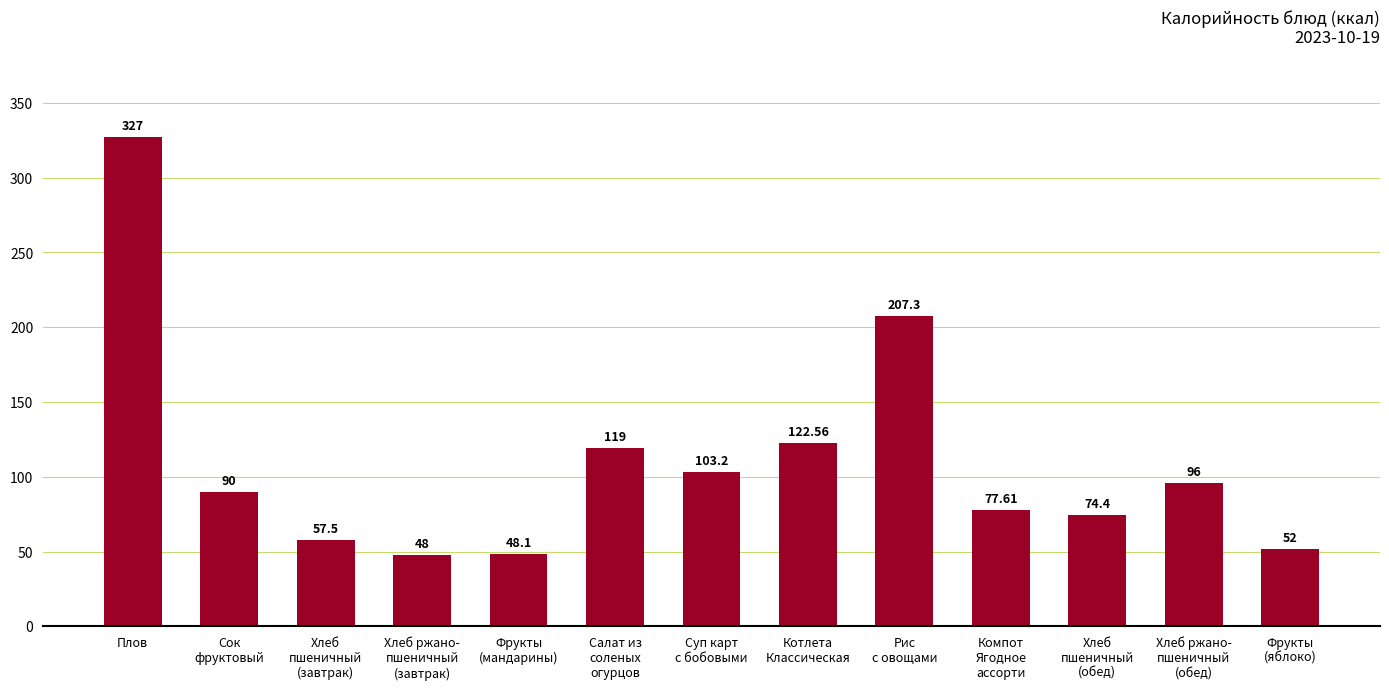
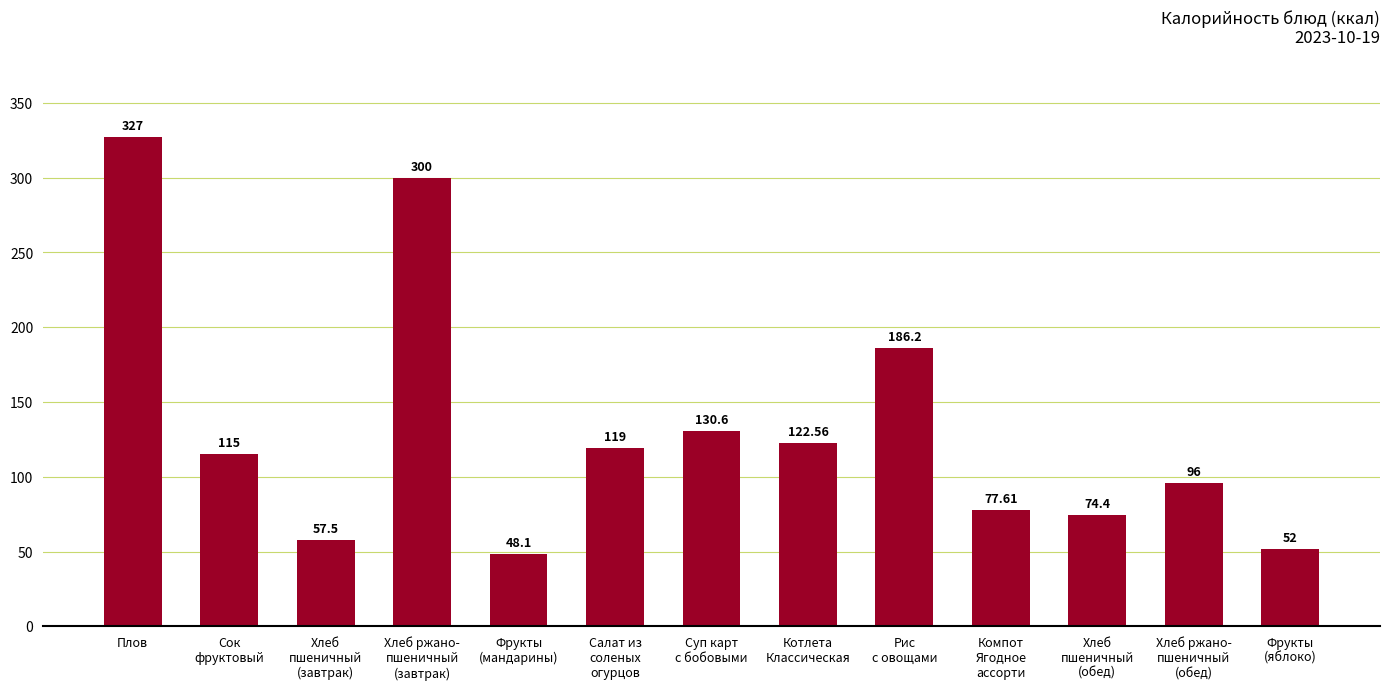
  {
    "Плов": 327,
-   "Сок фруктовый": 90,
+   "Сок фруктовый": 115,
    "Хлеб пшеничный (завтрак)": 57.5,
-   "Хлеб ржано- пшеничный (завтрак)": 48,
+   "Хлеб ржано- пшеничный (завтрак)": 300,
    "Фрукты (мандарины)": 48.1,
    "Салат из соленых огурцов": 119,
-   "Суп карт с бобовыми": 103.2,
+   "Суп карт с бобовыми": 130.6,
    "Котлета Классическая": 122.56,
-   "Рис с овощами": 207.3,
+   "Рис с овощами": 186.2,
    "Компот Ягодное ассорти": 77.61,
    "Хлеб пшеничный (обед)": 74.4,
    "Хлеб ржано- пшеничный (обед)": 96,
    "Фрукты (яблоко)": 52
  }
